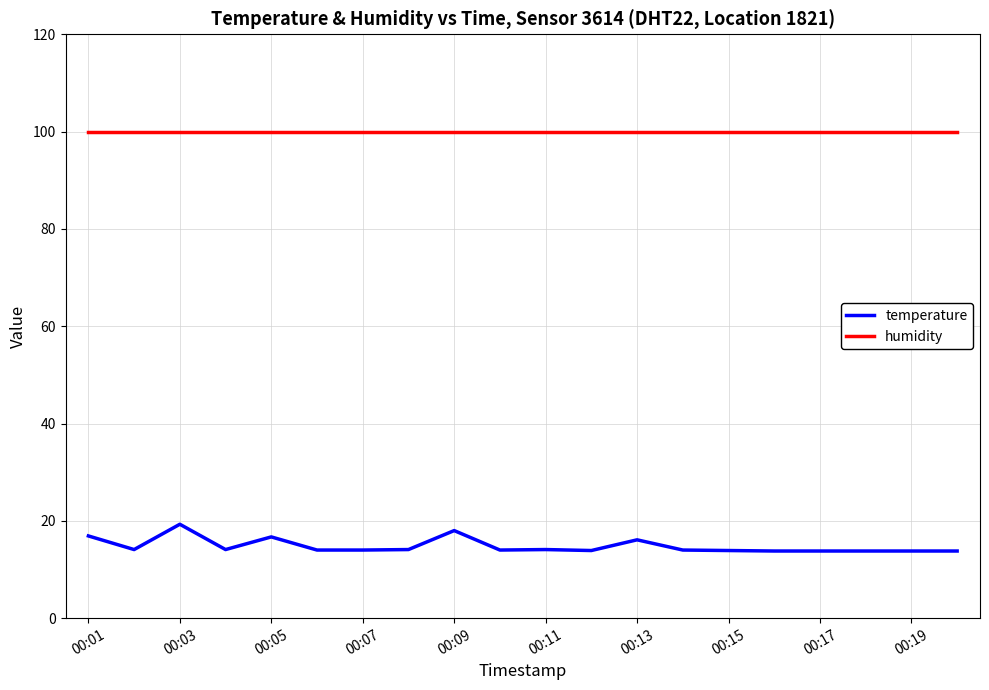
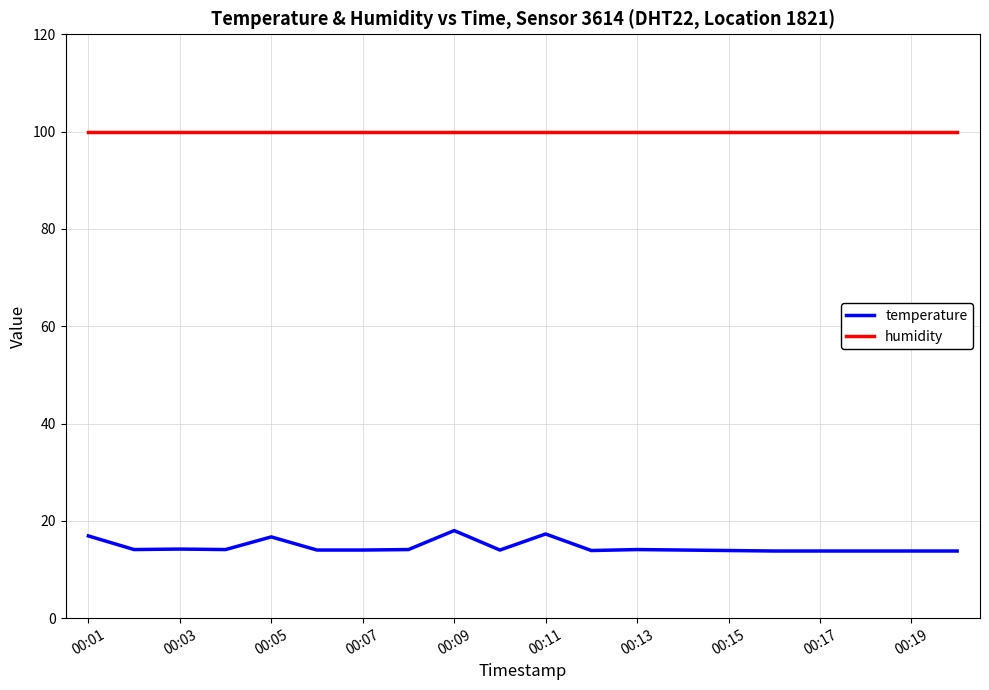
  {
    "temperature": {
      "00:01": 17,
-     "00:03": 19,
+     "00:03": 14,
      "00:05": 17,
      "00:07": 14,
      "00:09": 18,
-     "00:11": 14,
-     "00:13": 16,
+     "00:11": 17,
+     "00:13": 14,
      "00:15": 14,
      "00:17": 14,
      "00:19": 14
    },
    "humidity": {
      "00:01": 100,
      "00:03": 100,
      "00:05": 100,
      "00:07": 100,
      "00:09": 100,
      "00:11": 100,
      "00:13": 100,
      "00:15": 100,
      "00:17": 100,
      "00:19": 100
    }
  }
